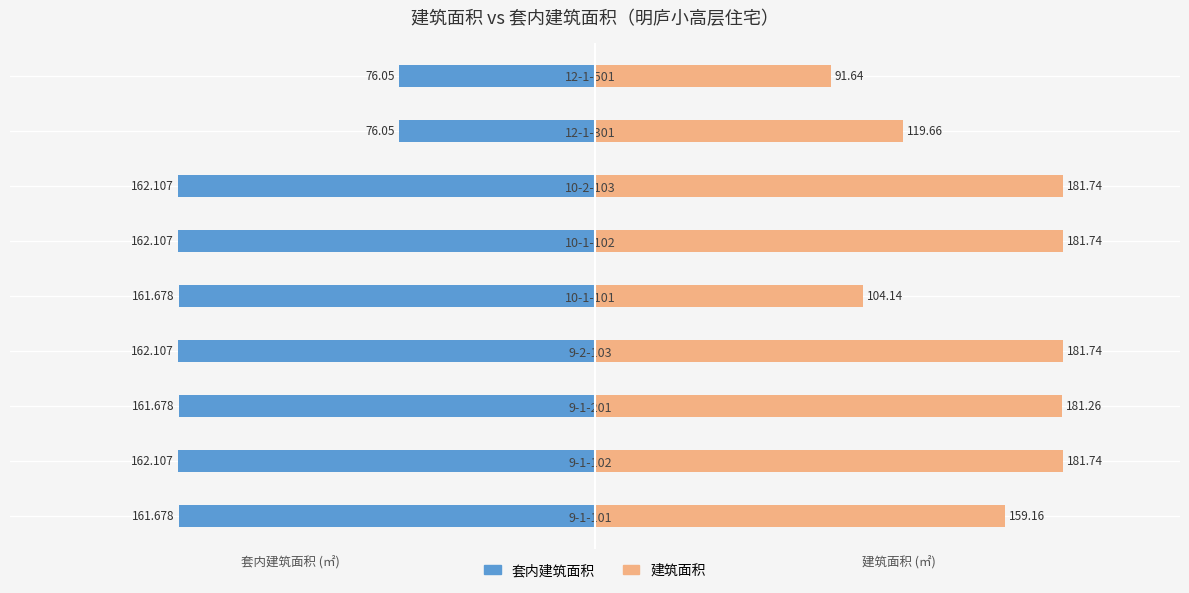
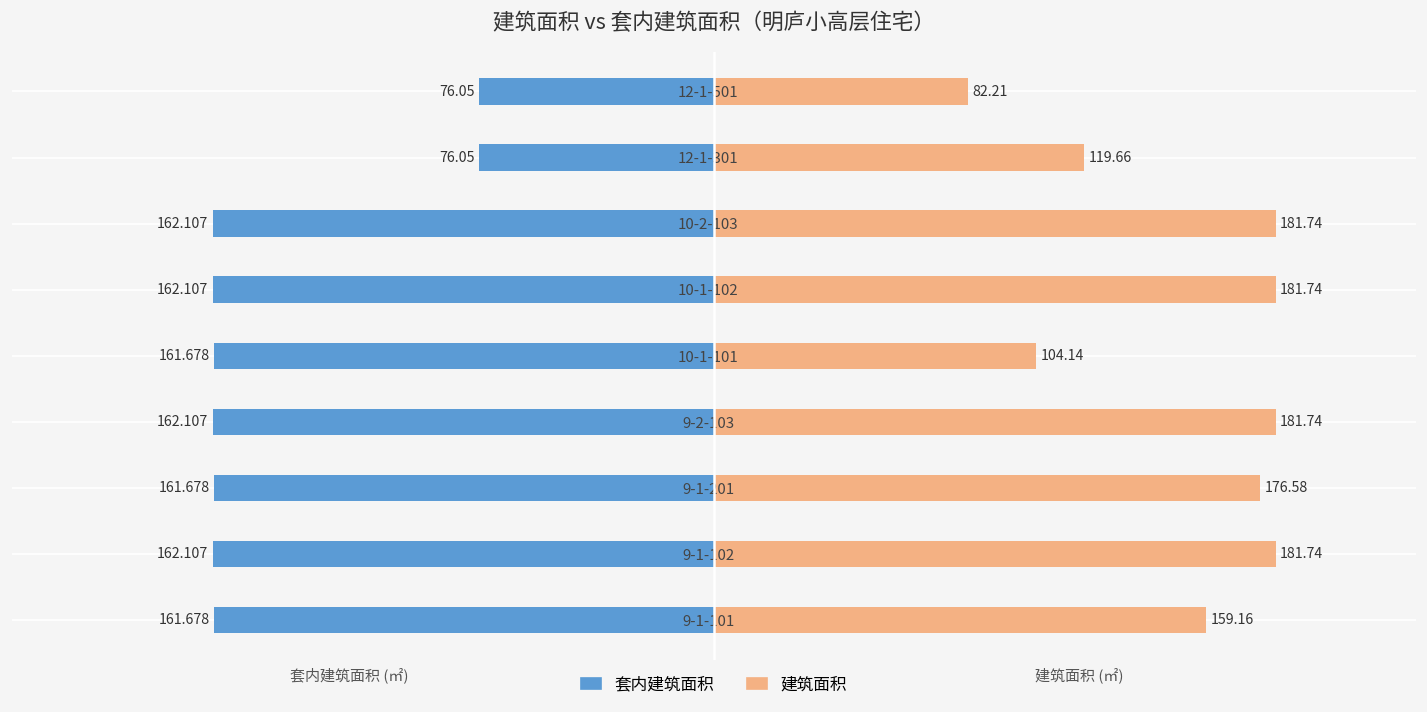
  {
    "建筑面积": {
-     "12-1-501": 91.64,
+     "12-1-501": 82.21,
      "12-1-301": 119.66,
      "10-2-103": 181.74,
      "10-1-102": 181.74,
      "10-1-101": 104.14,
      "9-2-103": 181.74,
-     "9-1-201": 181.26,
+     "9-1-201": 176.58,
      "9-1-102": 181.74,
      "9-1-101": 159.16
    }
  }
